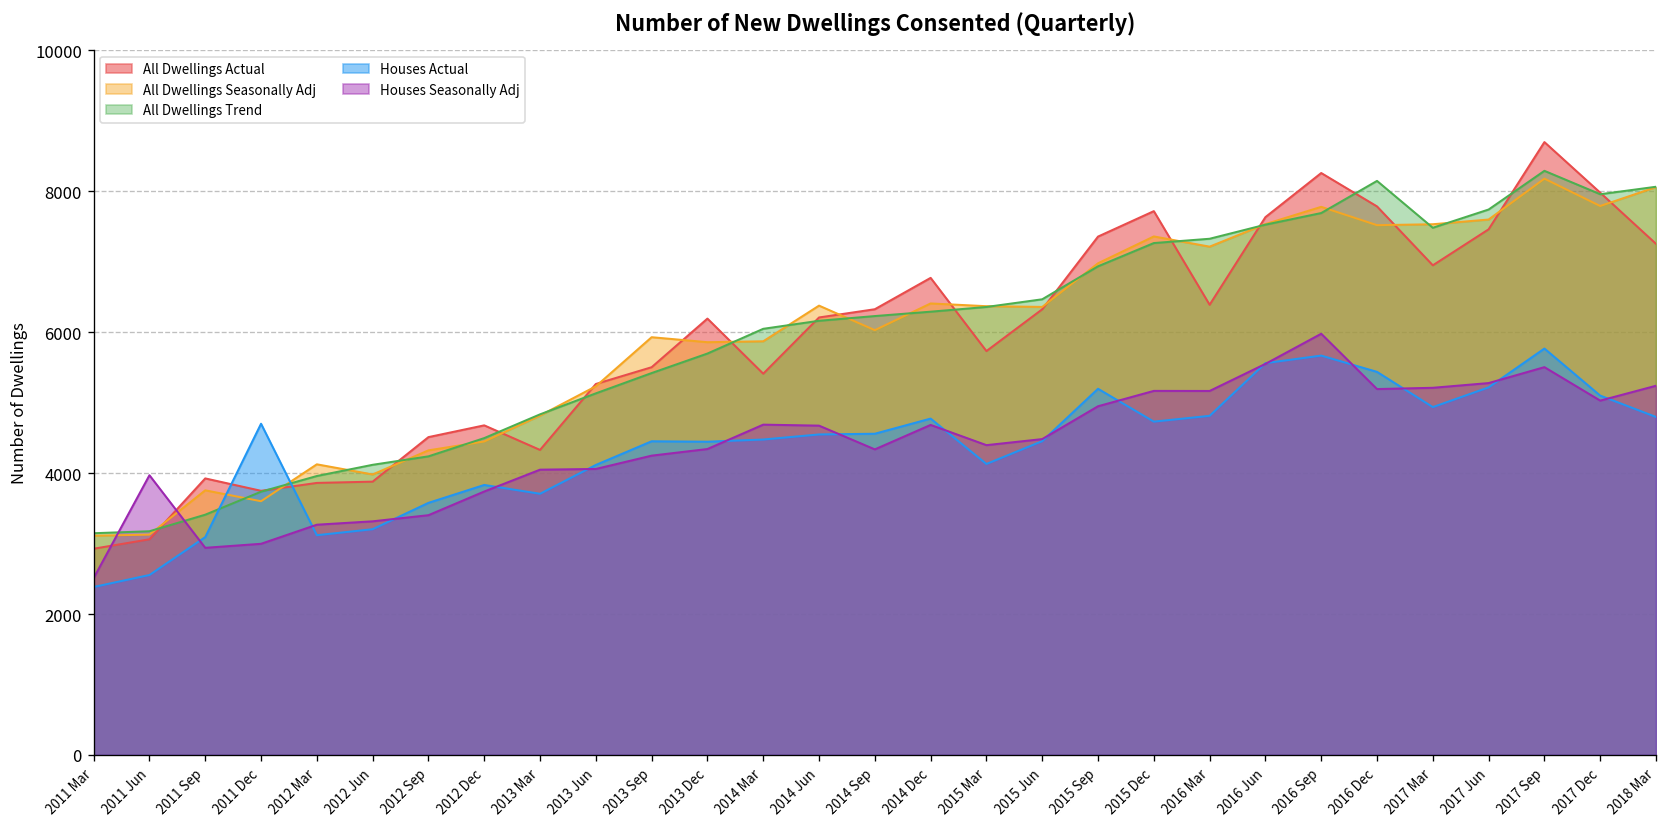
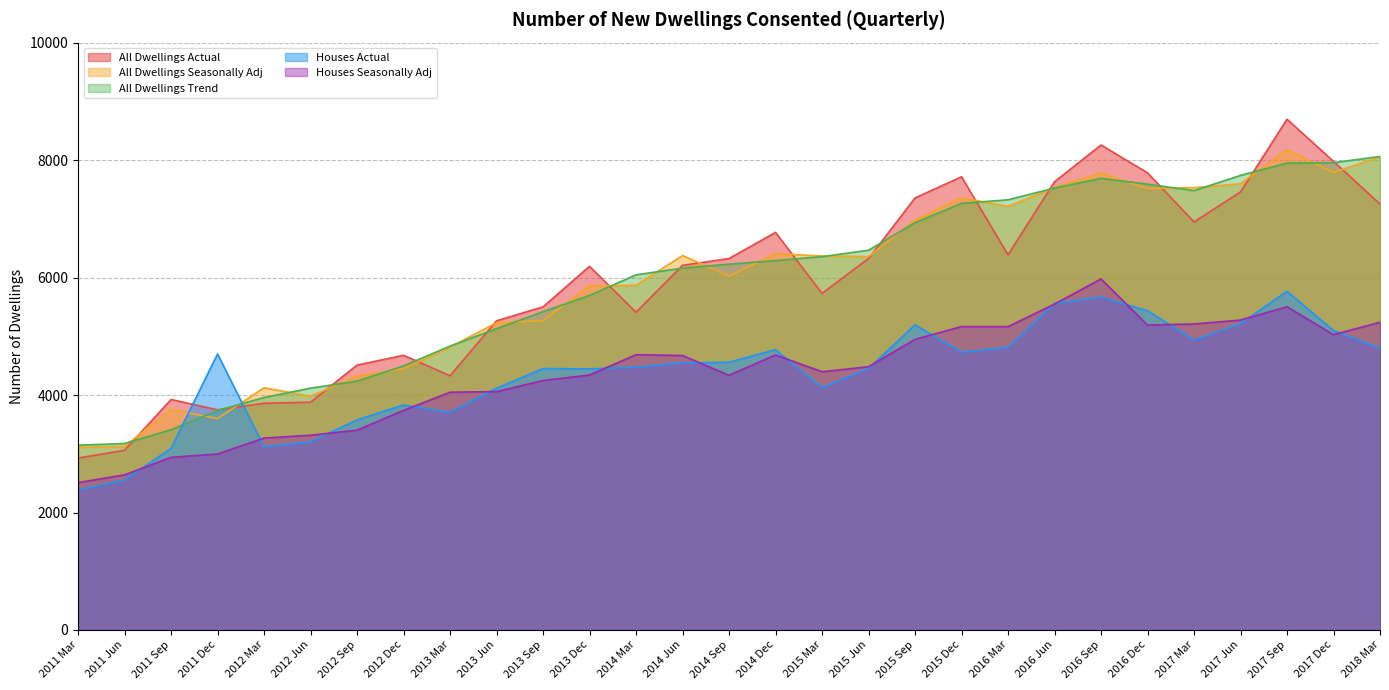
  {
    "All Dwellings Actual": {
      "2011 Mar": 2900,
      "2011 Jun": 3100,
      "2011 Sep": 3900,
      "2012 Mar": 3900,
      "2012 Jun": 3900,
      "2012 Sep": 4500,
      "2012 Dec": 4700,
      "2013 Mar": 4300,
      "2013 Sep": 5500,
      "2013 Dec": 6200,
      "2014 Mar": 5400,
      "2014 Jun": 6200,
      "2014 Sep": 6300,
      "2014 Dec": 6800,
      "2015 Mar": 5700,
      "2015 Sep": 7400,
      "2015 Dec": 7700,
      "2016 Mar": 6400,
      "2016 Jun": 7600,
      "2016 Sep": 8300,
      "2016 Dec": 7800,
      "2017 Mar": 6900,
      "2017 Jun": 7500,
      "2017 Sep": 8700,
      "2018 Mar": 7300
    },
    "All Dwellings Seasonally Adj": {
      "2011 Jun": 3100,
      "2011 Sep": 3800,
      "2011 Dec": 3600,
      "2012 Mar": 4100,
      "2012 Jun": 4000,
      "2012 Sep": 4300,
      "2012 Dec": 4400,
-     "2013 Sep": 5900,
+     "2013 Sep": 5300,
      "2013 Dec": 5900,
      "2014 Mar": 5900,
      "2014 Jun": 6400,
      "2014 Sep": 6000,
      "2014 Dec": 6400,
      "2015 Sep": 7000,
      "2015 Dec": 7400,
      "2016 Mar": 7200,
      "2016 Sep": 7800,
      "2016 Dec": 7500,
      "2017 Mar": 7500,
      "2017 Jun": 7600,
      "2017 Sep": 8200,
      "2017 Dec": 7800
    },
    "All Dwellings Trend": {
      "2011 Jun": 3200,
      "2011 Sep": 3400,
      "2012 Mar": 4000,
      "2012 Jun": 4100,
      "2012 Sep": 4200,
      "2012 Dec": 4500,
      "2013 Jun": 5100,
      "2013 Sep": 5400,
      "2013 Dec": 5700,
      "2014 Mar": 6000,
      "2014 Jun": 6200,
      "2014 Sep": 6200,
      "2014 Dec": 6300,
      "2015 Jun": 6500,
      "2015 Sep": 6900,
      "2015 Dec": 7300,
      "2016 Mar": 7300,
      "2016 Sep": 7700,
-     "2016 Dec": 8100,
+     "2016 Dec": 7600,
      "2017 Mar": 7500,
      "2017 Jun": 7700,
-     "2017 Sep": 8300
+     "2017 Sep": 8000
    },
    "Houses Actual": {
      "2011 Mar": 2400,
      "2011 Jun": 2600,
      "2011 Sep": 3100,
      "2011 Dec": 4700,
      "2012 Mar": 3100,
      "2012 Jun": 3200,
      "2012 Sep": 3600,
      "2012 Dec": 3800,
      "2013 Mar": 3700,
      "2013 Jun": 4100,
      "2013 Sep": 4500,
      "2013 Dec": 4400,
      "2014 Mar": 4500,
      "2014 Jun": 4500,
      "2014 Sep": 4600,
      "2014 Dec": 4800,
      "2015 Mar": 4100,
      "2015 Sep": 5200,
      "2015 Dec": 4700,
      "2016 Mar": 4800,
      "2016 Sep": 5700,
      "2016 Dec": 5400,
      "2017 Mar": 4900,
      "2017 Jun": 5200,
      "2017 Sep": 5800,
      "2017 Dec": 5100,
      "2018 Mar": 4800
    },
    "Houses Seasonally Adj": {
      "2011 Mar": 2500,
-     "2011 Jun": 4000,
+     "2011 Jun": 2600,
      "2011 Sep": 2900,
      "2011 Dec": 3000,
      "2012 Mar": 3300,
      "2012 Jun": 3300,
      "2012 Sep": 3400,
      "2012 Dec": 3700,
      "2013 Mar": 4000,
      "2013 Jun": 4100,
      "2013 Sep": 4200,
      "2013 Dec": 4300,
      "2014 Mar": 4700,
      "2014 Jun": 4700,
      "2014 Sep": 4300,
      "2014 Dec": 4700,
      "2015 Mar": 4400,
      "2015 Sep": 4900,
      "2015 Dec": 5200,
      "2016 Mar": 5200,
      "2016 Sep": 6000,
      "2016 Dec": 5200,
      "2017 Mar": 5200,
      "2017 Jun": 5300,
      "2017 Sep": 5500,
      "2017 Dec": 5000,
      "2018 Mar": 5200
    }
  }
